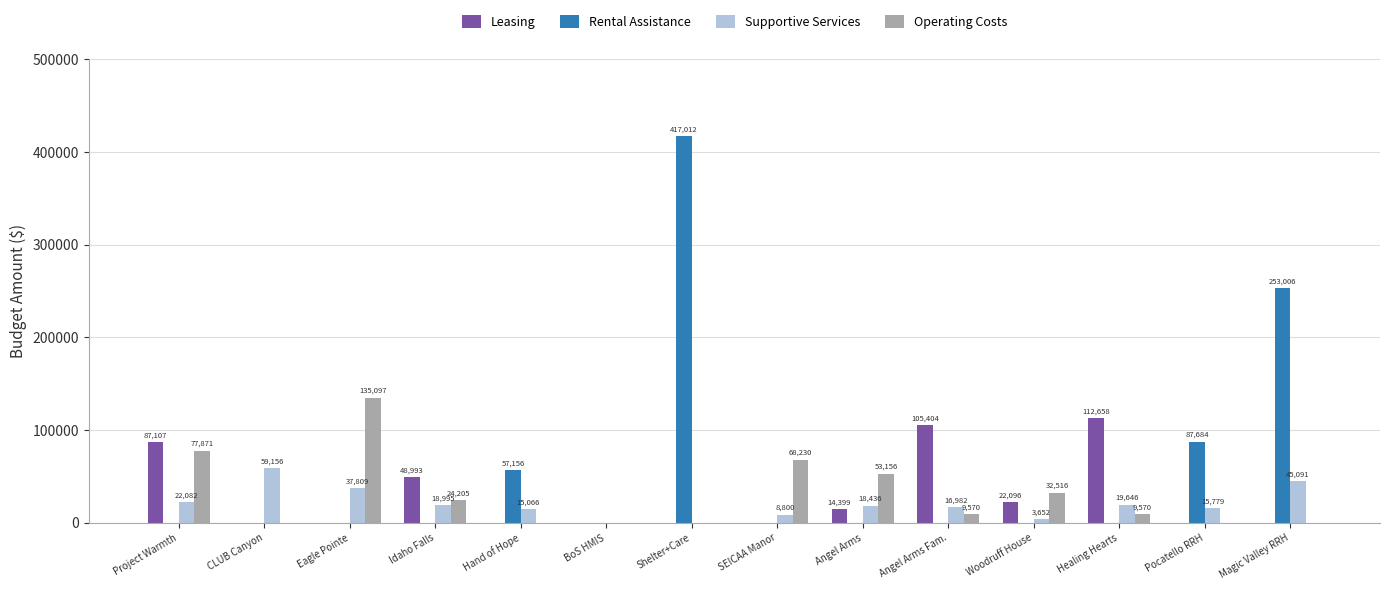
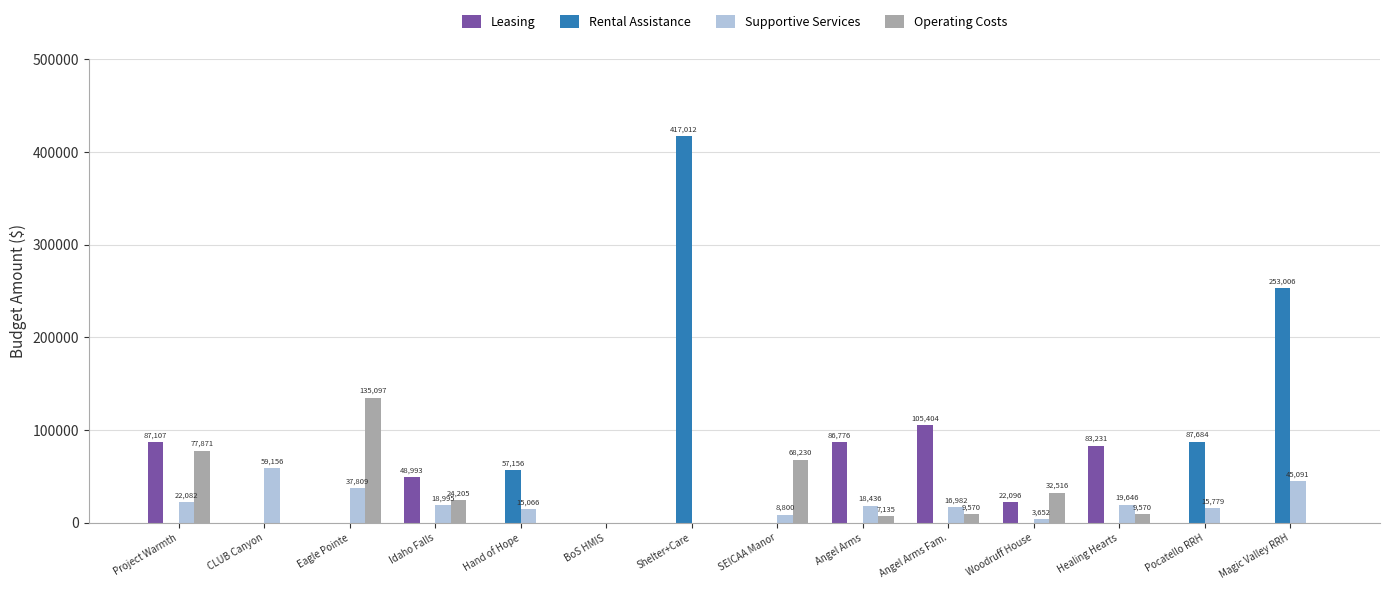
  {
    "Leasing": {
      "Project Warmth": "87,107",
      "Idaho Falls": "48,993",
-     "Angel Arms": "14,399",
+     "Angel Arms": "86,776",
      "Angel Arms Fam.": "105,404",
      "Woodruff House": "22,096",
-     "Healing Hearts": "112,658"
+     "Healing Hearts": "83,231"
    },
    "Rental Assistance": {
      "Hand of Hope": "57,156",
      "Shelter+Care": "417,012",
      "Pocatello RRH": "87,684",
      "Magic Valley RRH": "253,006"
    },
    "Supportive Services": {
      "Project Warmth": "22,082",
      "CLUB Canyon": "59,156",
      "Eagle Pointe": "37,809",
      "Idaho Falls": "18,995",
      "Hand of Hope": "15,066",
      "SEICAA Manor": "8,800",
      "Angel Arms": "18,436",
      "Angel Arms Fam.": "16,982",
      "Woodruff House": "3,652",
      "Healing Hearts": "19,646",
      "Pocatello RRH": "15,779",
      "Magic Valley RRH": "45,091"
    },
    "Operating Costs": {
      "Project Warmth": "77,871",
      "Eagle Pointe": "135,097",
      "Idaho Falls": "24,205",
      "SEICAA Manor": "68,230",
-     "Angel Arms": "53,156",
+     "Angel Arms": "7,135",
      "Angel Arms Fam.": "9,570",
      "Woodruff House": "32,516",
      "Healing Hearts": "9,570"
    }
  }
